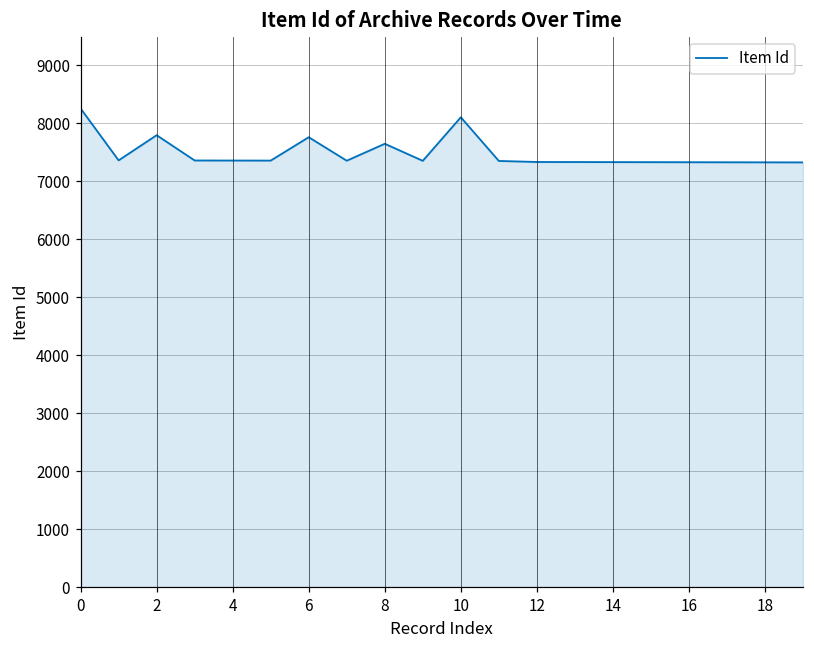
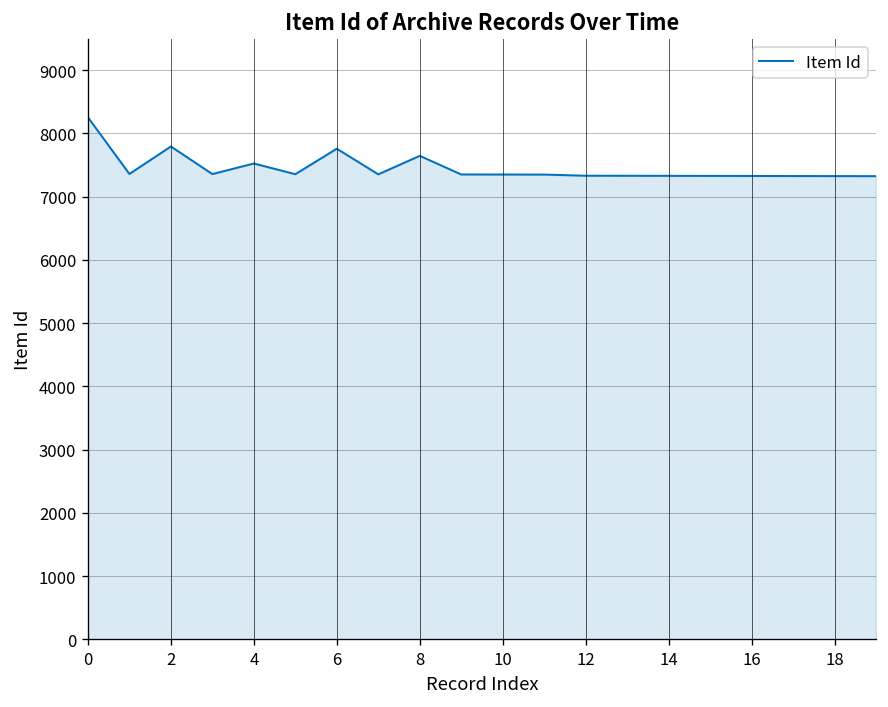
  {
    "0": 8300,
    "2": 7800,
-   "4": 7400,
+   "4": 7500,
    "6": 7800,
    "8": 7600,
-   "10": 8100,
+   "10": 7300,
    "12": 7300,
    "14": 7300,
    "16": 7300,
    "18": 7300
  }
